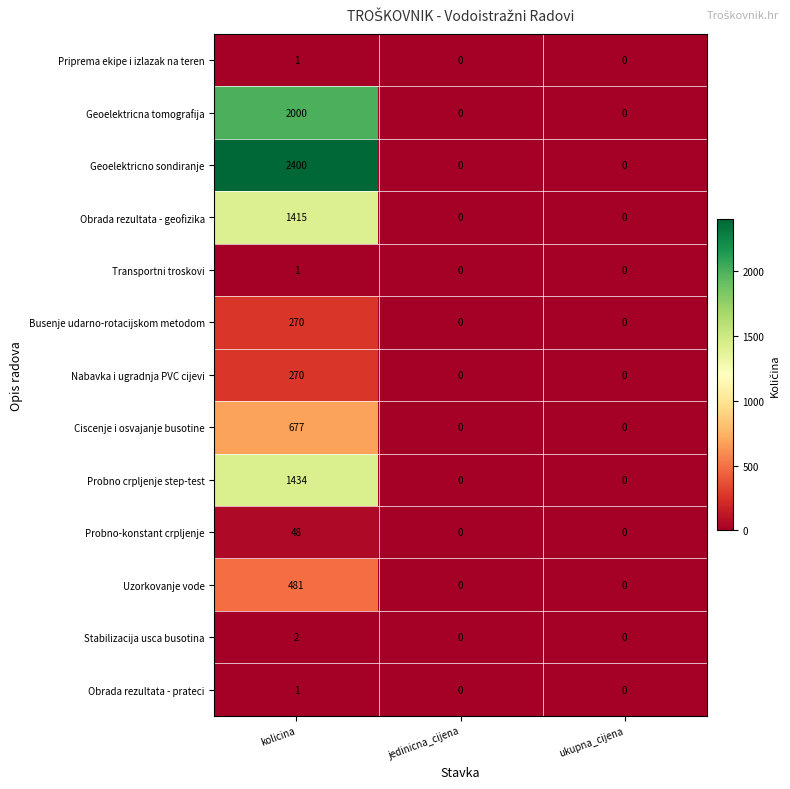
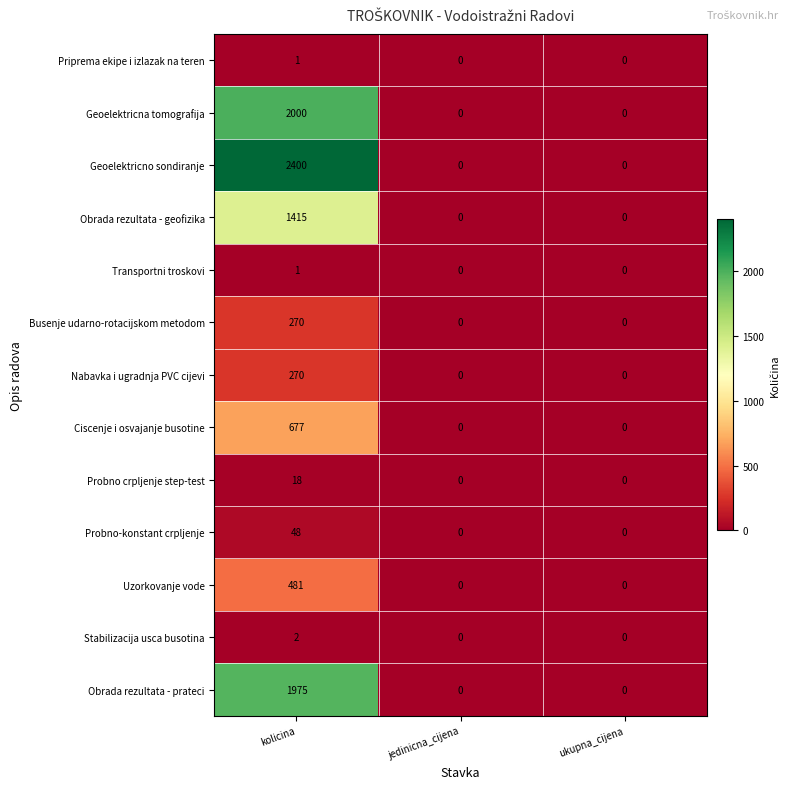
  {
    "Priprema ekipe i izlazak na teren": {
      "kolicina": 1,
      "jedinicna_cijena": 0,
      "ukupna_cijena": 0
    },
    "Geoelektricna tomografija": {
      "kolicina": 2000,
      "jedinicna_cijena": 0,
      "ukupna_cijena": 0
    },
    "Geoelektricno sondiranje": {
      "kolicina": 2400,
      "jedinicna_cijena": 0,
      "ukupna_cijena": 0
    },
    "Obrada rezultata - geofizika": {
      "kolicina": 1415,
      "jedinicna_cijena": 0,
      "ukupna_cijena": 0
    },
    "Transportni troskovi": {
      "kolicina": 1,
      "jedinicna_cijena": 0,
      "ukupna_cijena": 0
    },
    "Busenje udarno-rotacijskom metodom": {
      "kolicina": 270,
      "jedinicna_cijena": 0,
      "ukupna_cijena": 0
    },
    "Nabavka i ugradnja PVC cijevi": {
      "kolicina": 270,
      "jedinicna_cijena": 0,
      "ukupna_cijena": 0
    },
    "Ciscenje i osvajanje busotine": {
      "kolicina": 677,
      "jedinicna_cijena": 0,
      "ukupna_cijena": 0
    },
    "Probno crpljenje step-test": {
-     "kolicina": 1434,
+     "kolicina": 18,
      "jedinicna_cijena": 0,
      "ukupna_cijena": 0
    },
    "Probno-konstant crpljenje": {
      "kolicina": 48,
      "jedinicna_cijena": 0,
      "ukupna_cijena": 0
    },
    "Uzorkovanje vode": {
      "kolicina": 481,
      "jedinicna_cijena": 0,
      "ukupna_cijena": 0
    },
    "Stabilizacija usca busotina": {
      "kolicina": 2,
      "jedinicna_cijena": 0,
      "ukupna_cijena": 0
    },
    "Obrada rezultata - prateci": {
-     "kolicina": 1,
+     "kolicina": 1975,
      "jedinicna_cijena": 0,
      "ukupna_cijena": 0
    }
  }
